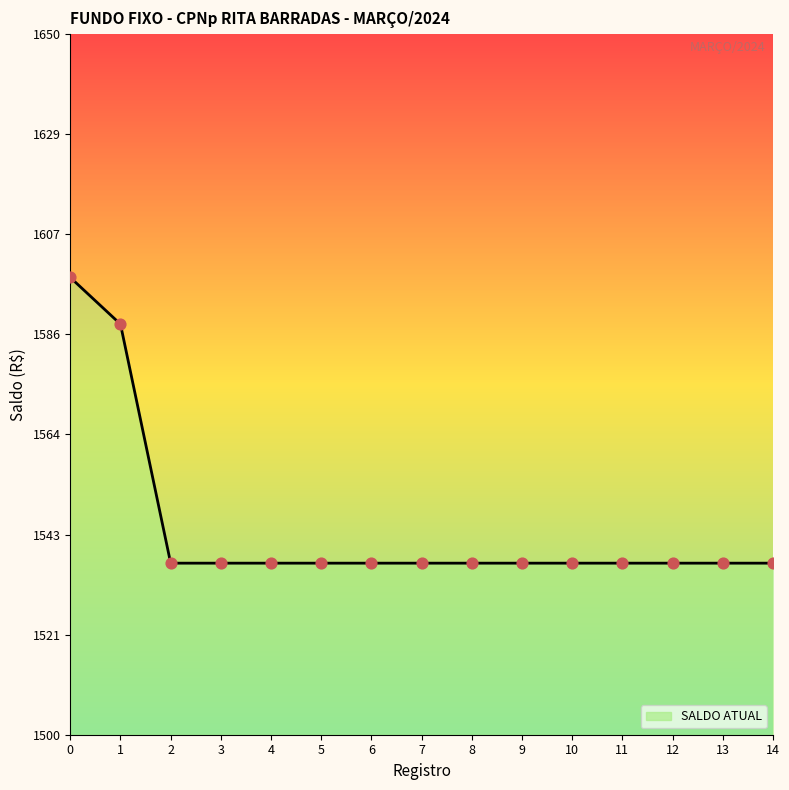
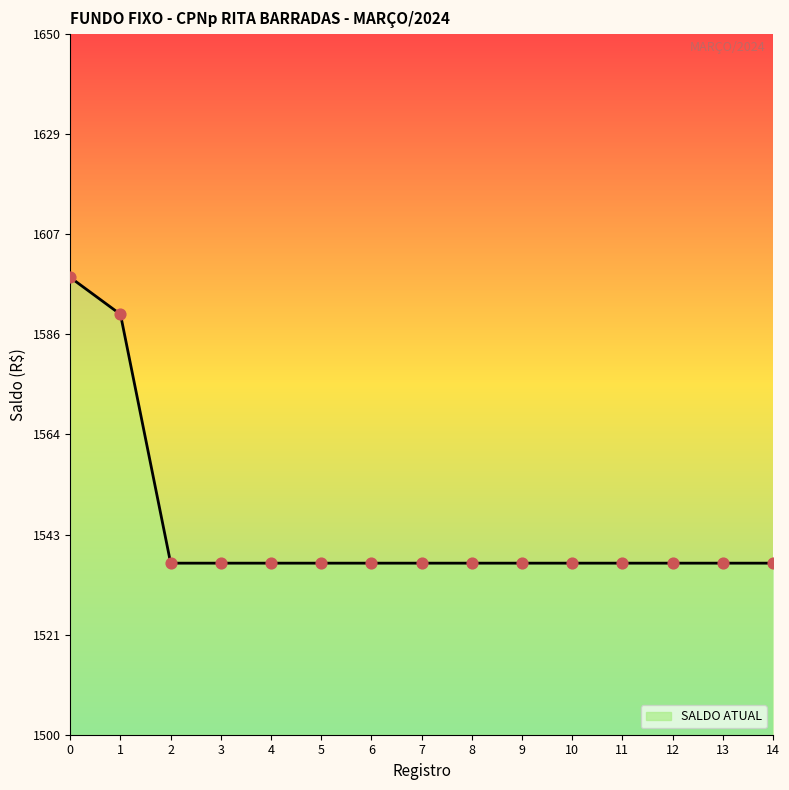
  {
    "0": 1598,
-   "1": 1588,
+   "1": 1590,
    "2": 1537,
    "3": 1537,
    "4": 1537,
    "5": 1537,
    "6": 1537,
    "7": 1537,
    "8": 1537,
    "9": 1537,
    "10": 1537,
    "11": 1537,
    "12": 1537,
    "13": 1537,
    "14": 1537
  }
